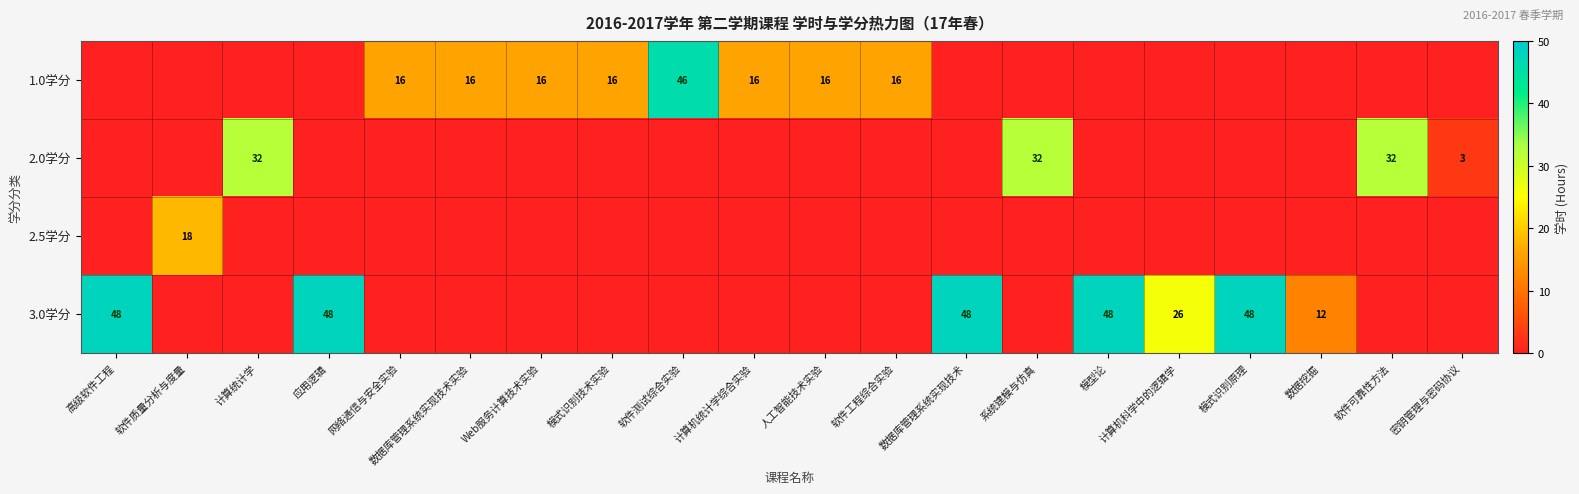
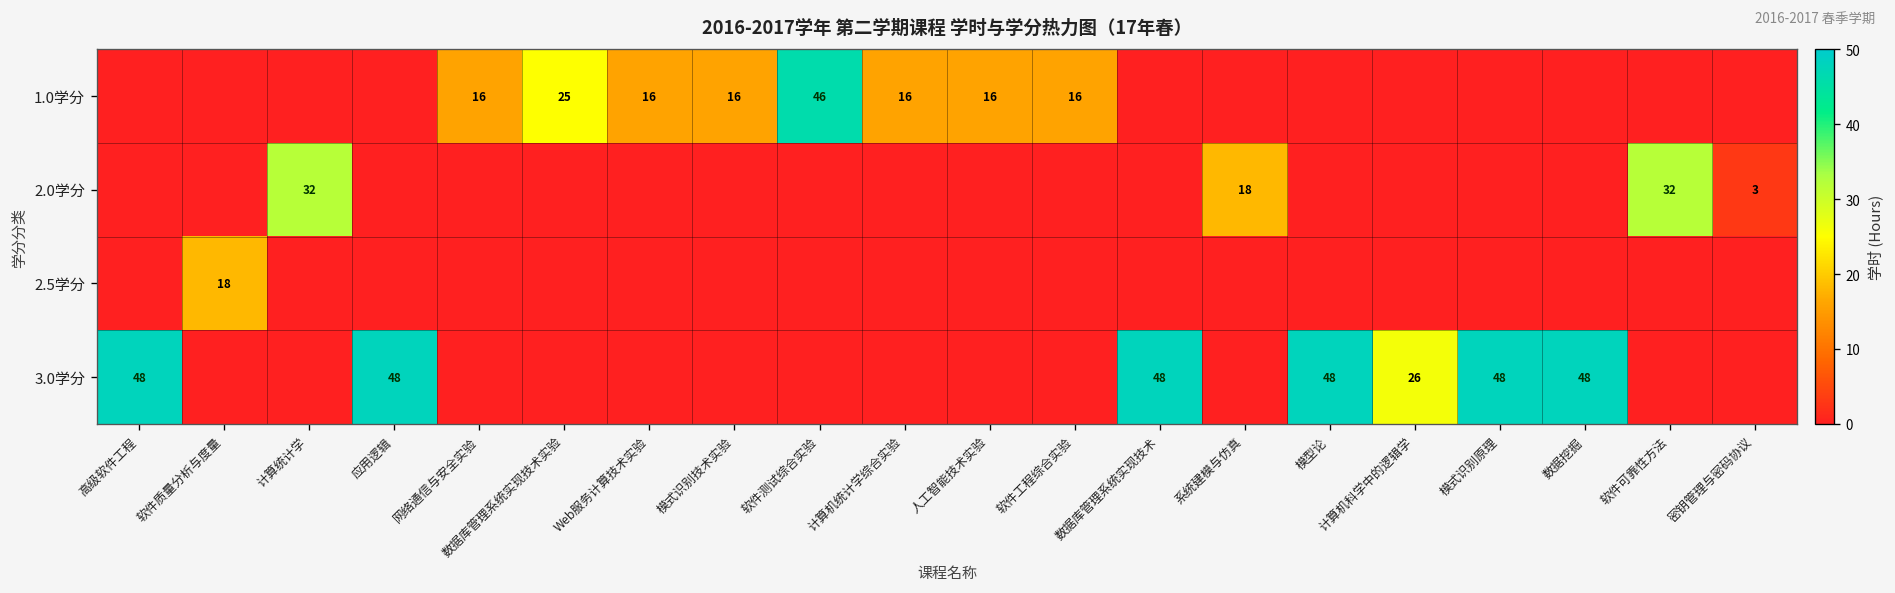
  {
    "1.0学分": {
      "网络通信与安全实验": 16,
-     "数据库管理系统实现技术实验": 16,
+     "数据库管理系统实现技术实验": 25,
      "Web服务计算技术实验": 16,
      "模式识别技术实验": 16,
      "软件测试综合实验": 46,
      "计算机统计学综合实验": 16,
      "人工智能技术实验": 16,
      "软件工程综合实验": 16
    },
    "2.0学分": {
      "计算统计学": 32,
-     "系统建模与仿真": 32,
+     "系统建模与仿真": 18,
      "软件可靠性方法": 32,
      "密钥管理与密码协议": 3
    },
    "2.5学分": {
      "软件质量分析与度量": 18
    },
    "3.0学分": {
      "高级软件工程": 48,
      "应用逻辑": 48,
      "数据库管理系统实现技术": 48,
      "模型论": 48,
      "计算机科学中的逻辑学": 26,
      "模式识别原理": 48,
-     "数据挖掘": 12
+     "数据挖掘": 48
    }
  }
